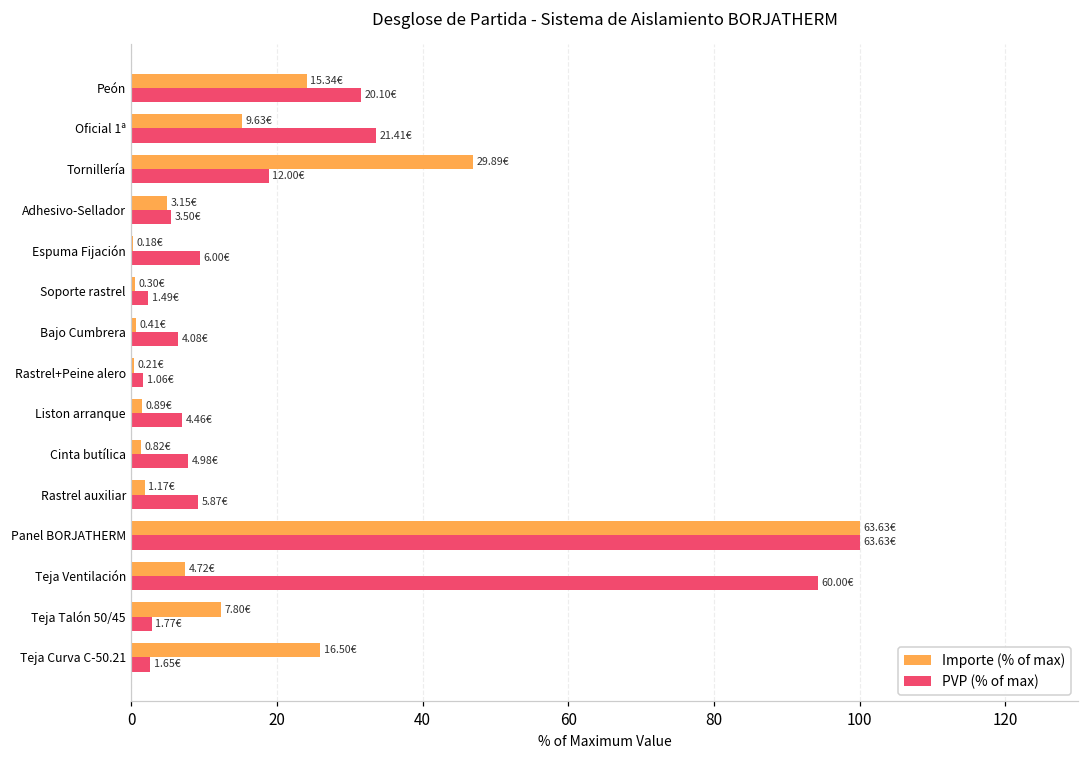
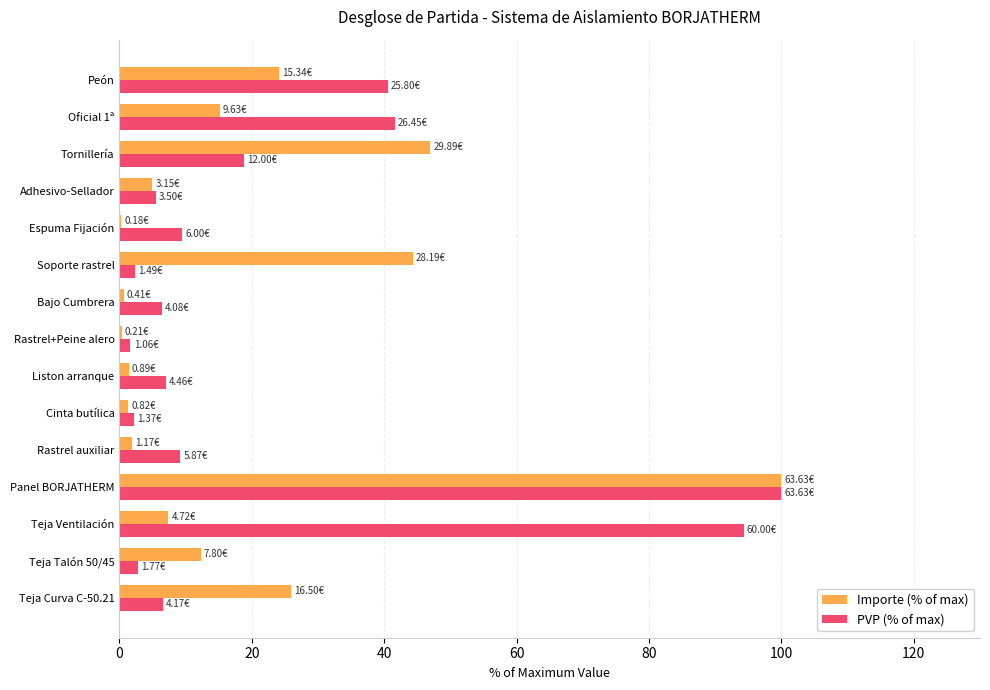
  {
    "Importe (% of max)": {
-     "Soporte rastrel": "0.30€"
+     "Soporte rastrel": "28.19€"
    },
    "PVP (% of max)": {
-     "Peón": "20.10€",
-     "Oficial 1ª": "21.41€",
-     "Cinta butílica": "4.98€",
-     "Teja Curva C-50.21": "1.65€"
+     "Peón": "25.80€",
+     "Oficial 1ª": "26.45€",
+     "Cinta butílica": "1.37€",
+     "Teja Curva C-50.21": "4.17€"
    }
  }
